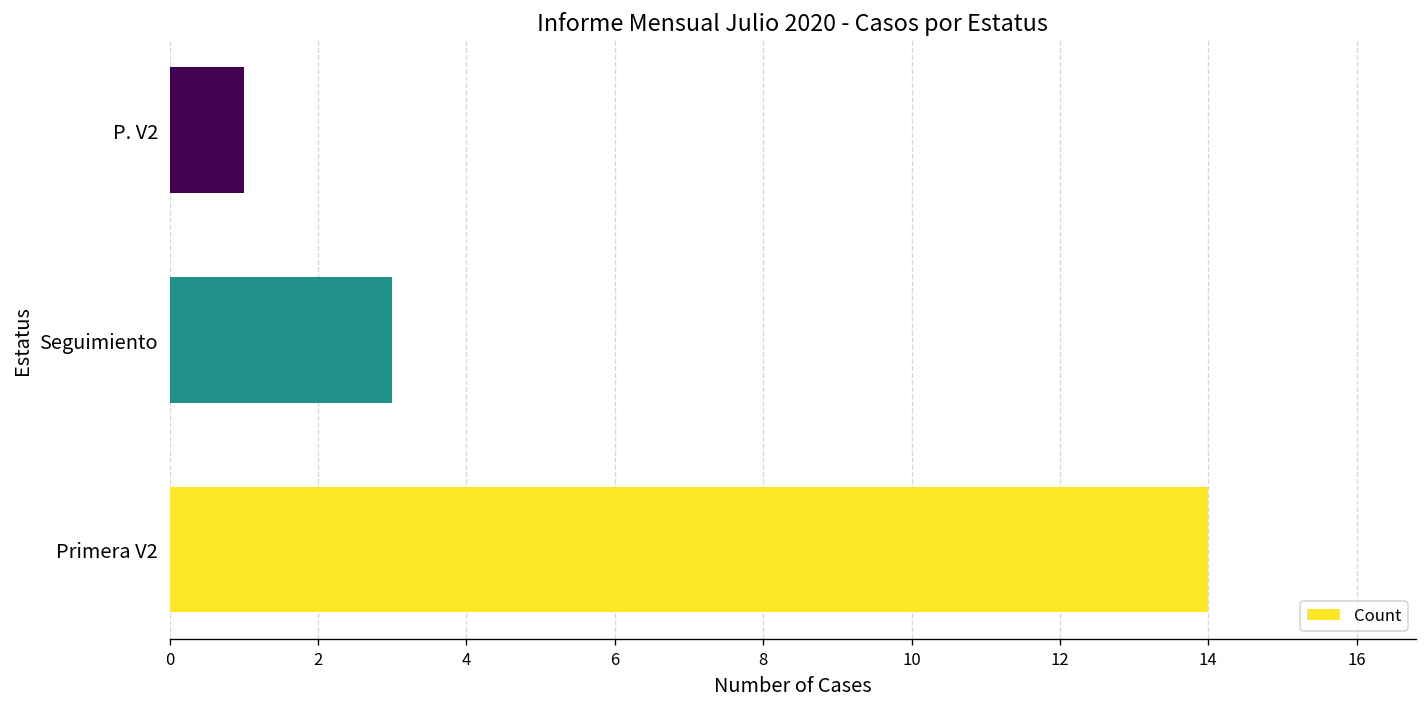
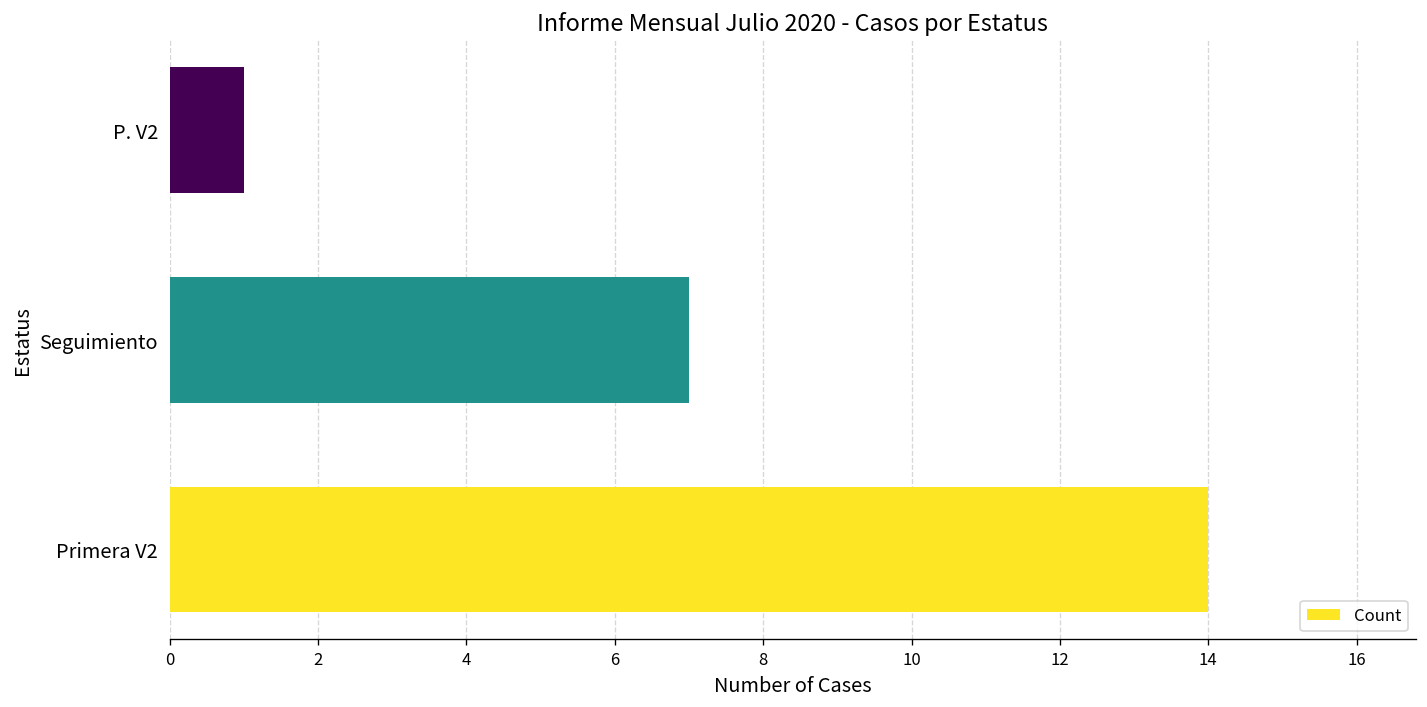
  {
    "P. V2": 1,
-   "Seguimiento": 3,
+   "Seguimiento": 7,
    "Primera V2": 14
  }
